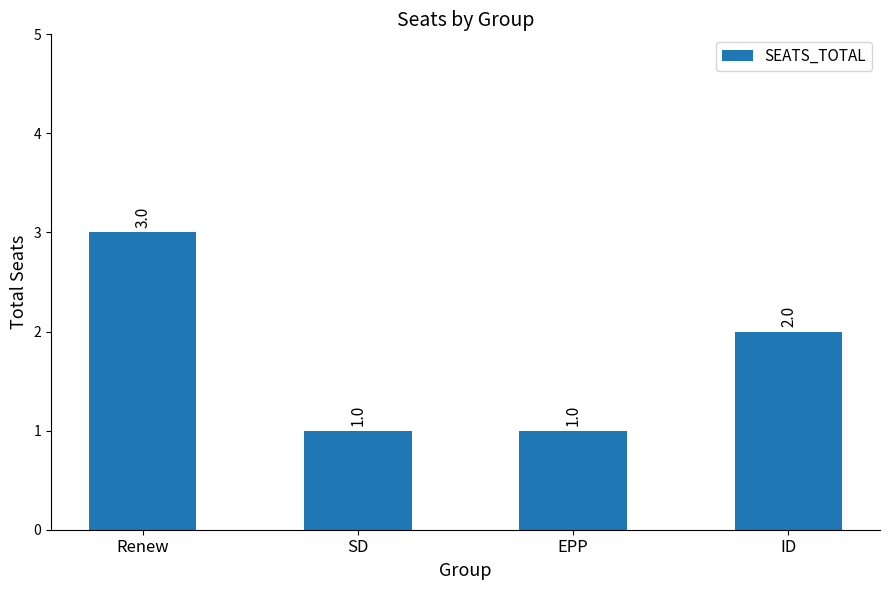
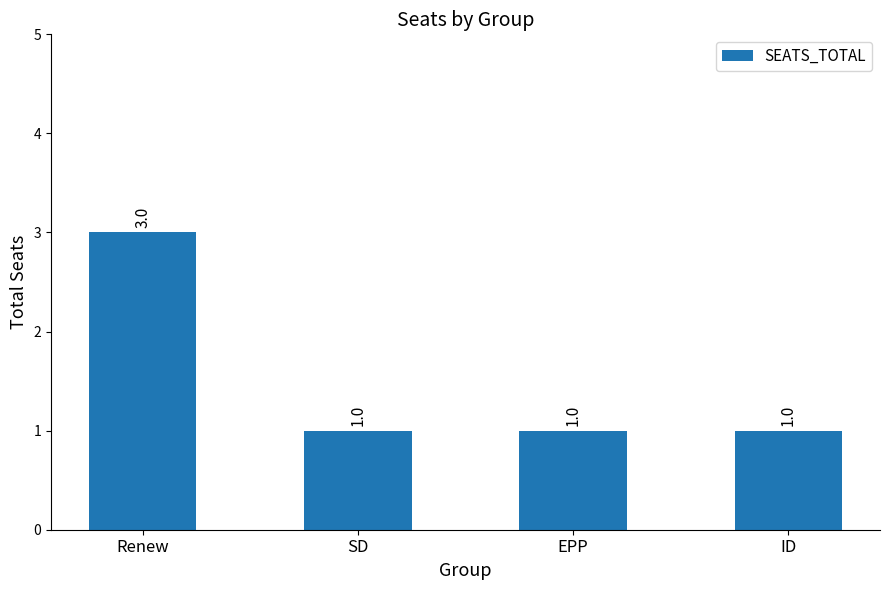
  {
    "Renew": 3.0,
    "SD": 1.0,
    "EPP": 1.0,
-   "ID": 2.0
+   "ID": 1.0
  }
